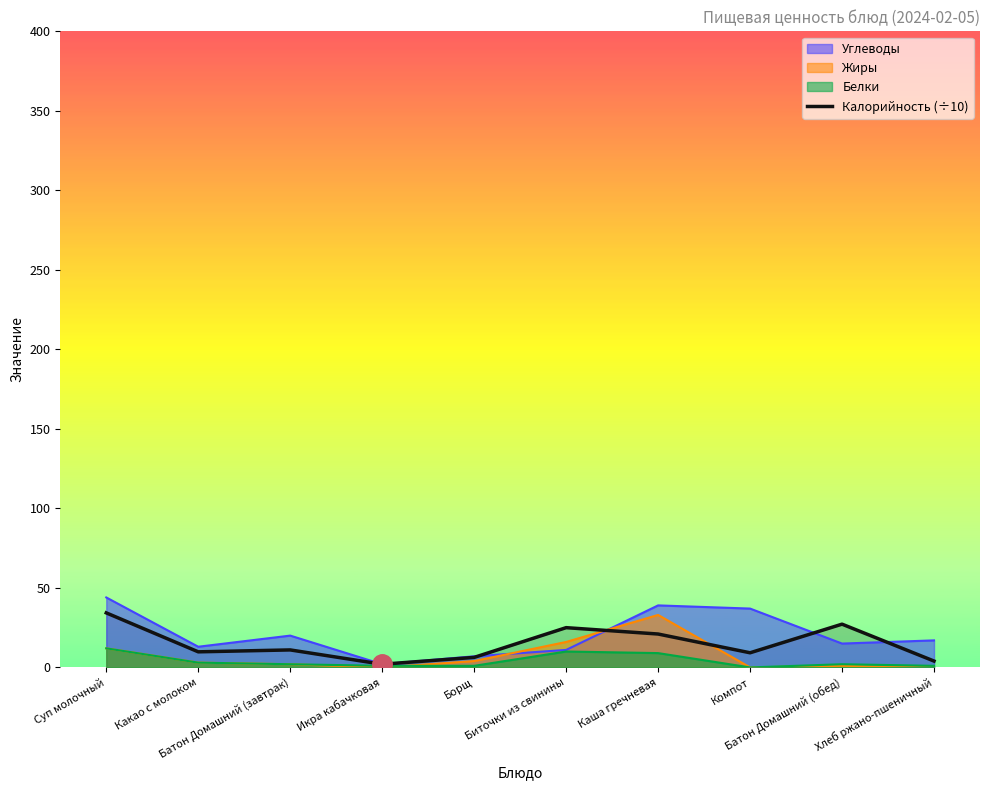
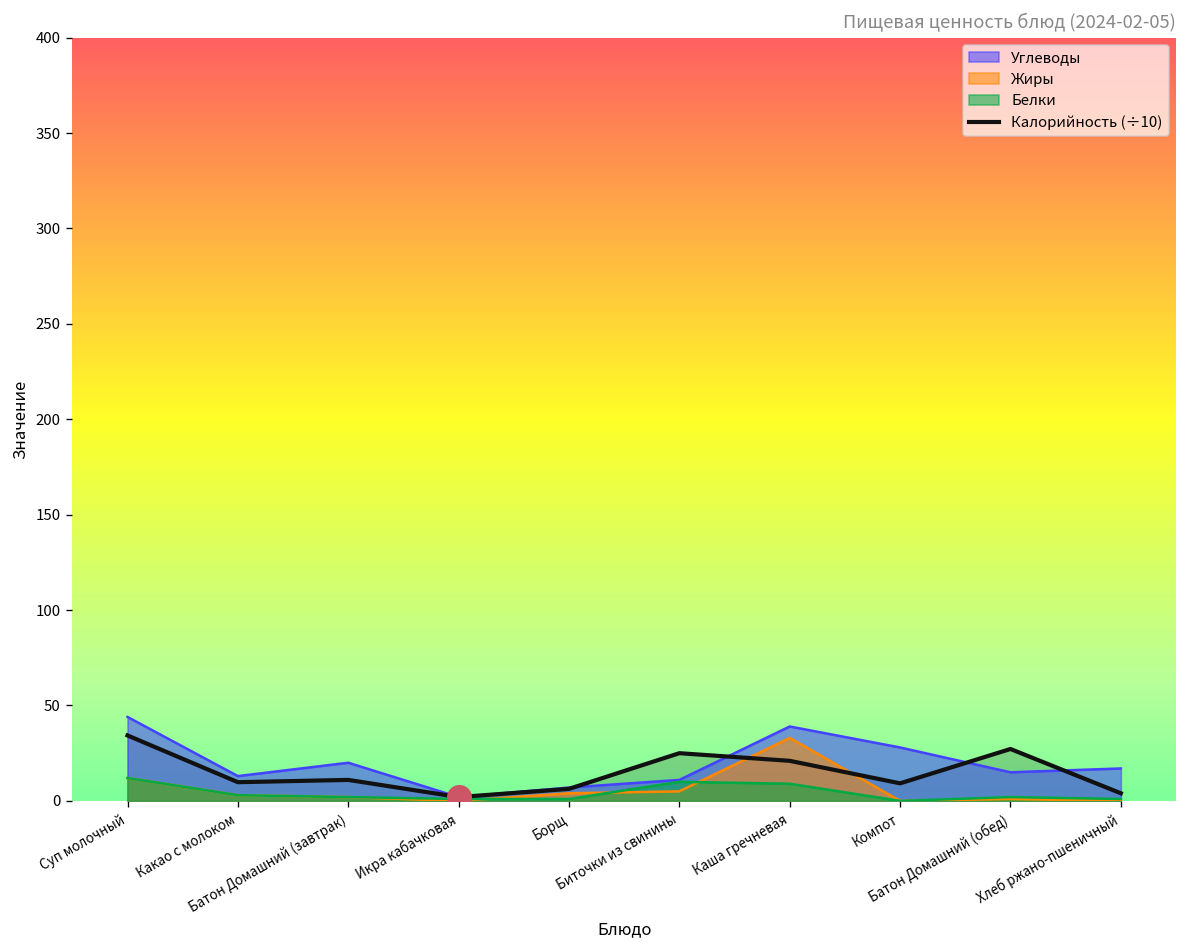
  {
    "Углеводы": {
      "Суп молочный": 44,
      "Какао с молоком": 13,
      "Батон Домашний (завтрак)": 20,
      "Каша гречневая": 39,
-     "Компот": 37,
+     "Компот": 28,
      "Батон Домашний (обед)": 15,
      "Хлеб ржано-пшеничный": 17
    },
    "Жиры": {
      "Борщ": 4,
-     "Биточки из свинины": 16,
+     "Биточки из свинины": 5,
      "Каша гречневая": 33
    },
    "Белки": {
      "Борщ": 1,
      "Каша гречневая": 9
    },
    "Калорийность (÷10)": {
      "Суп молочный": 34,
      "Какао с молоком": 10,
      "Батон Домашний (завтрак)": 11,
      "Биточки из свинины": 25,
      "Каша гречневая": 21,
      "Компот": 9,
      "Батон Домашний (обед)": 27,
      "Хлеб ржано-пшеничный": 4
    }
  }
